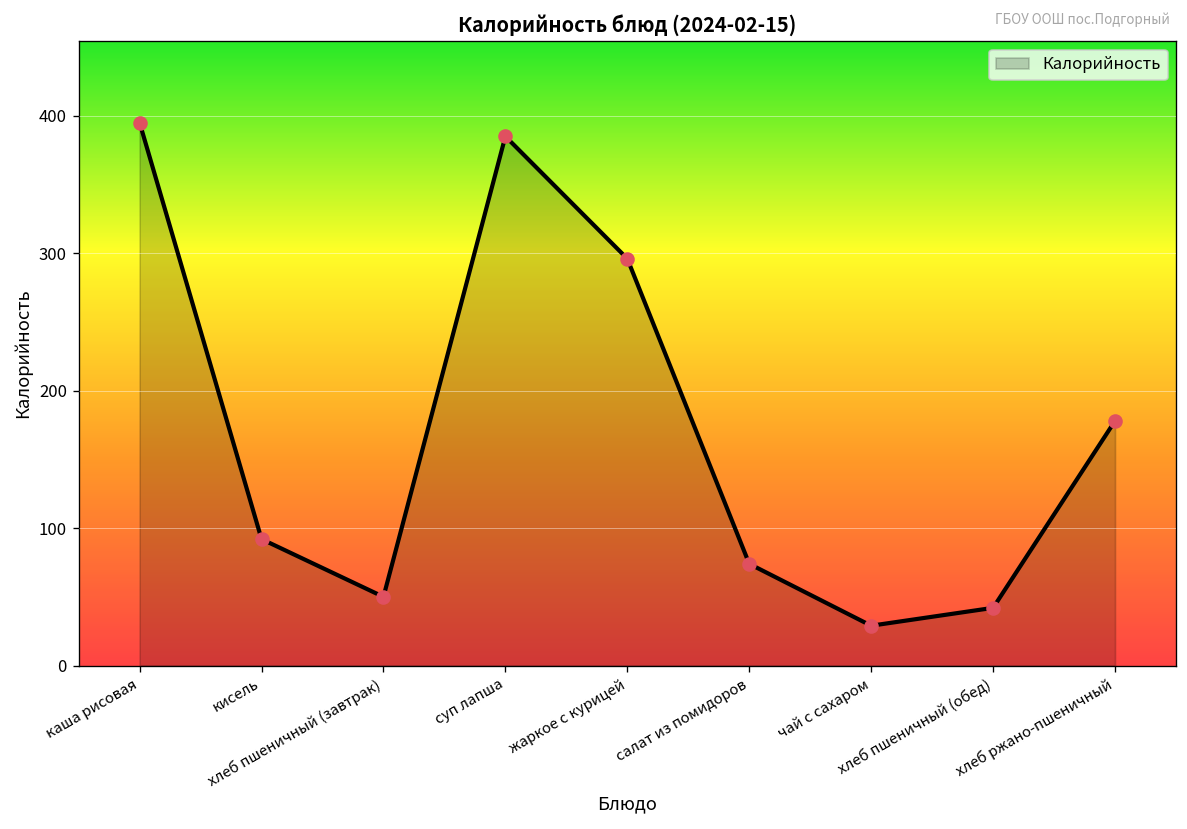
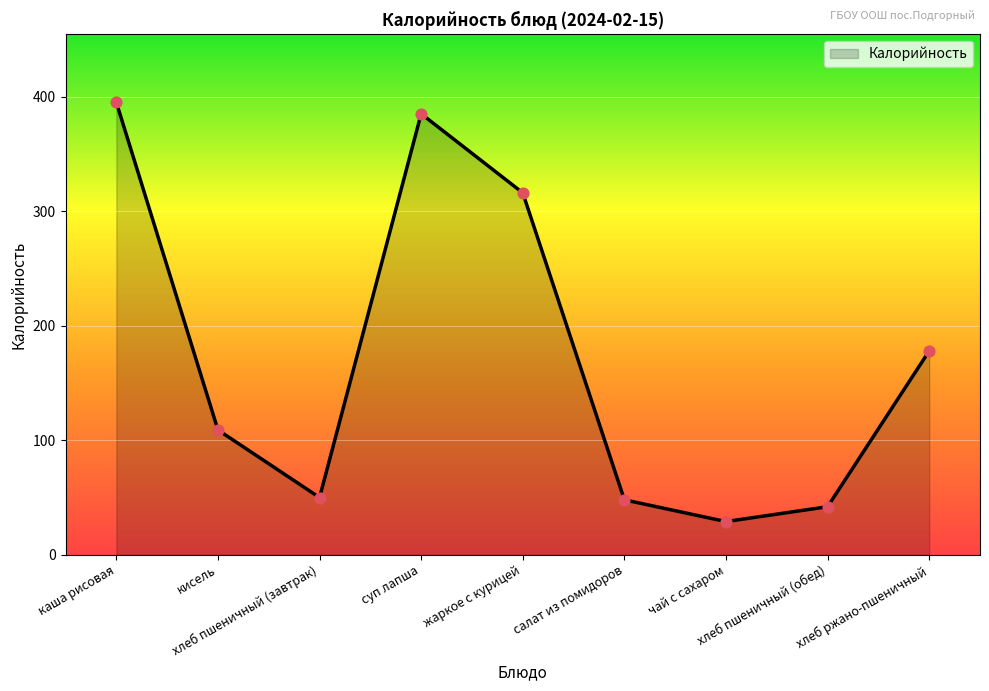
  {
    "каша рисовая": 395,
-   "кисель": 92,
+   "кисель": 109,
    "хлеб пшеничный (завтрак)": 50,
    "суп лапша": 385,
-   "жаркое с курицей": 296,
-   "салат из помидоров": 74,
+   "жаркое с курицей": 316,
+   "салат из помидоров": 48,
    "чай с сахаром": 29,
    "хлеб пшеничный (обед)": 42,
    "хлеб ржано-пшеничный": 178
  }
